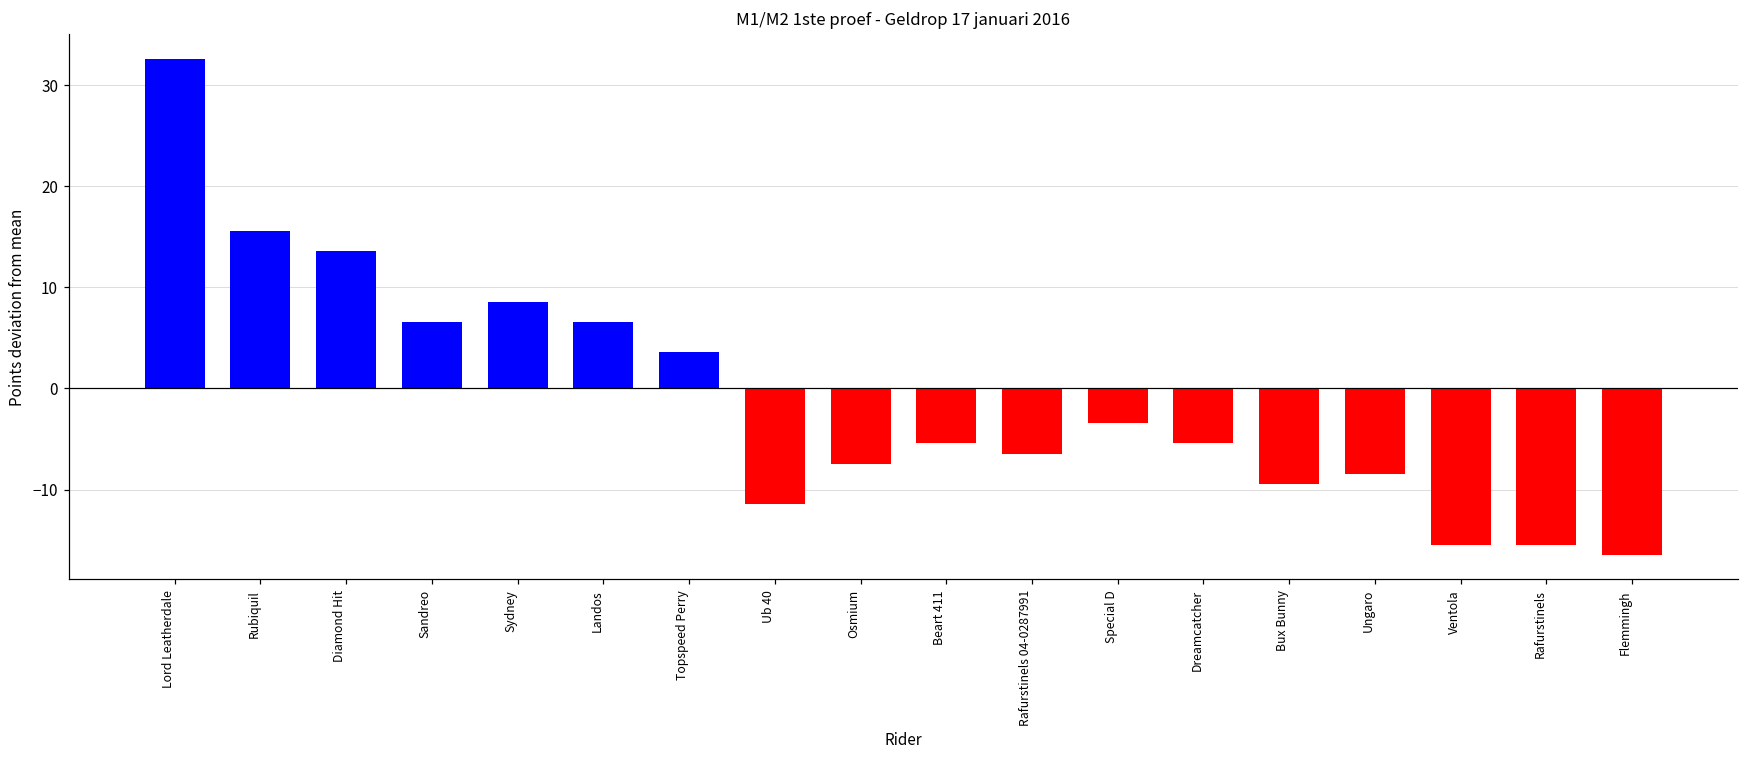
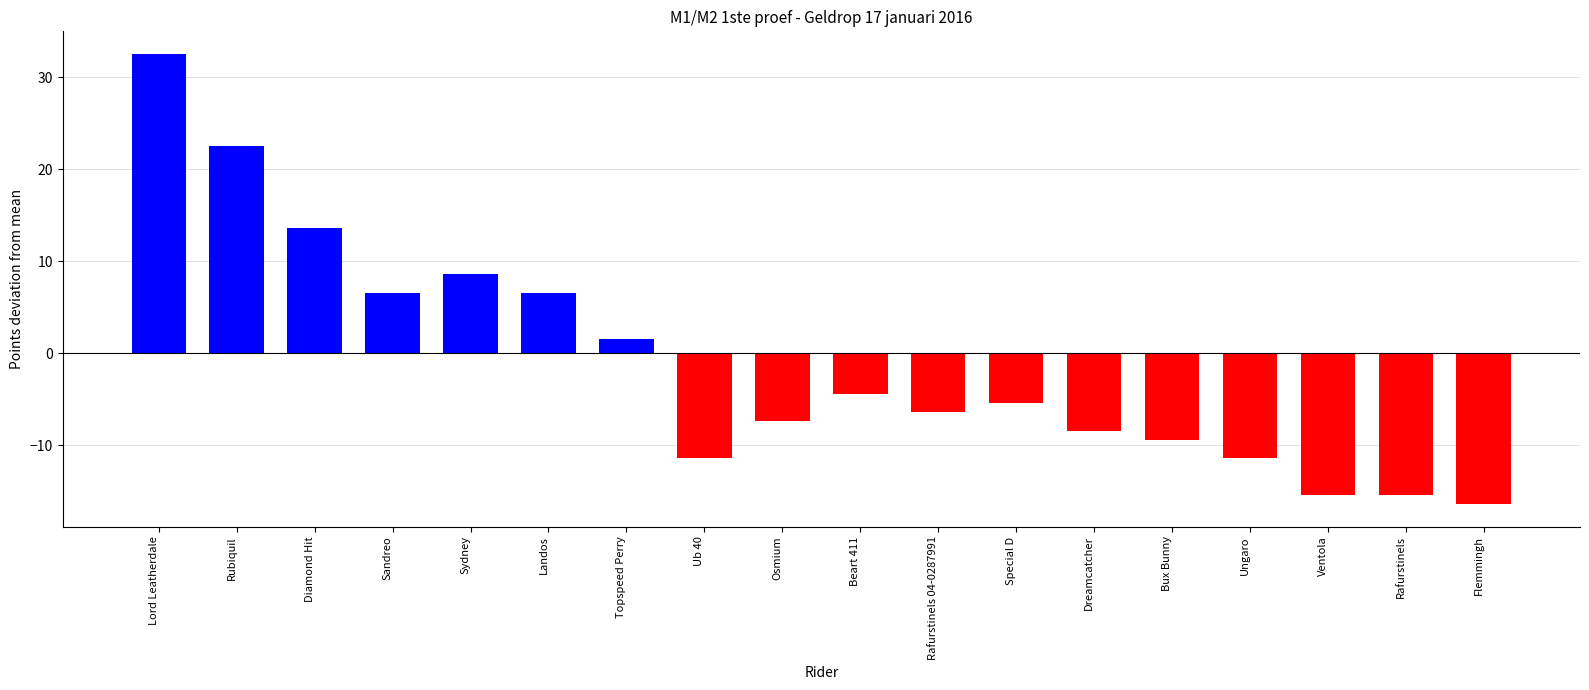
  {
    "Lord Leatherdale": 33,
-   "Rubiquil": 16,
+   "Rubiquil": 23,
    "Diamond Hit": 14,
    "Sandreo": 7,
    "Sydney": 9,
    "Landos": 7,
-   "Topspeed Perry": 4,
+   "Topspeed Perry": 2,
    "Ub 40": -11,
    "Osmium": -7,
-   "Beart 411": -5,
+   "Beart 411": -4,
    "Rafurstinels 04-0287991": -6,
-   "Special D": -3,
-   "Dreamcatcher": -5,
+   "Special D": -5,
+   "Dreamcatcher": -8,
    "Bux Bunny": -9,
-   "Ungaro": -8,
+   "Ungaro": -11,
    "Ventola": -15,
    "Rafurstinels": -15,
    "Flemmingh": -16
  }
